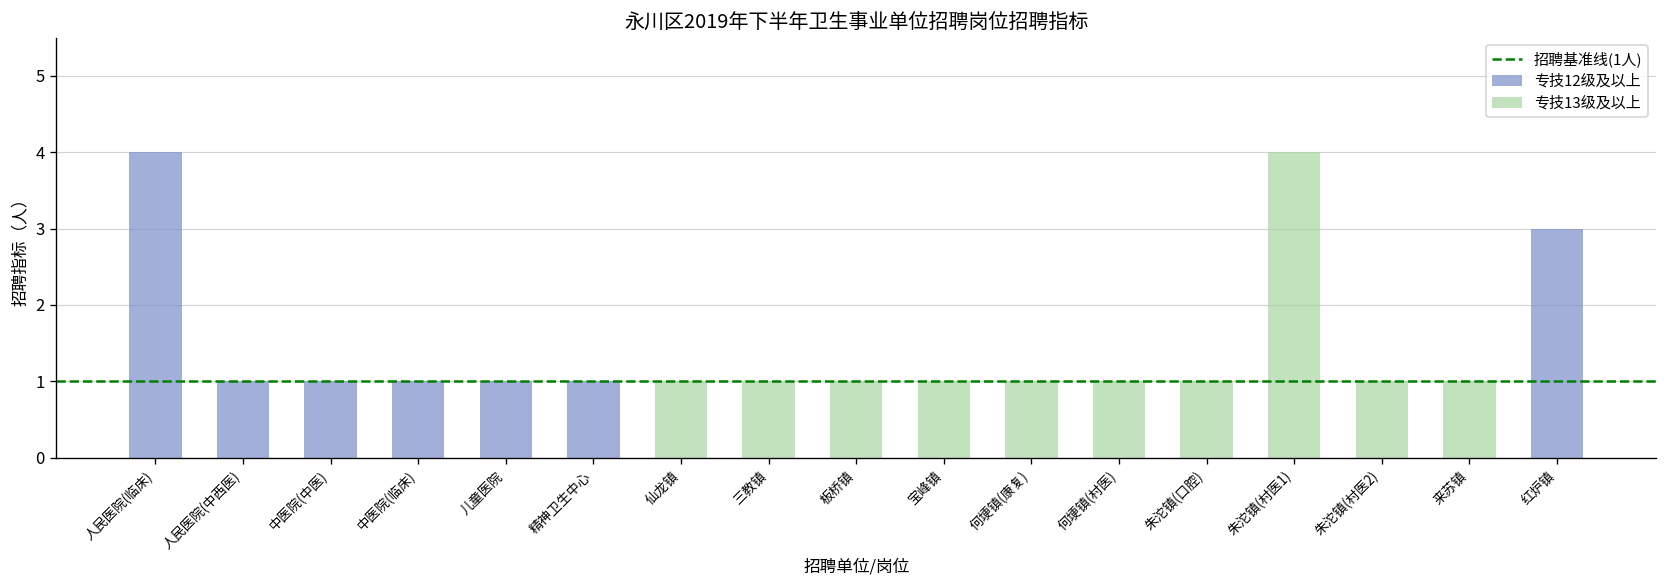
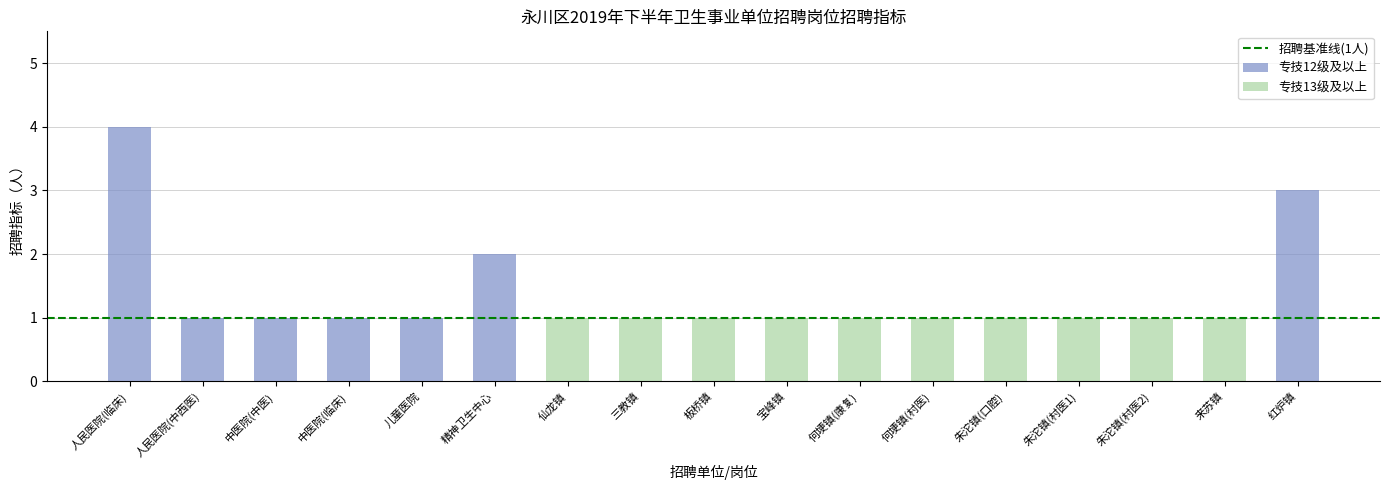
  {
    "专技12级及以上": {
      "人民医院(临床)": 4,
      "人民医院(中西医)": 1,
      "中医院(中医)": 1,
      "中医院(临床)": 1,
      "儿童医院": 1,
-     "精神卫生中心": 1,
+     "精神卫生中心": 2,
      "红炉镇": 3
    },
    "专技13级及以上": {
      "仙龙镇": 1,
      "三教镇": 1,
      "板桥镇": 1,
      "宝峰镇": 1,
      "何埂镇(康复)": 1,
      "何埂镇(村医)": 1,
      "朱沱镇(口腔)": 1,
-     "朱沱镇(村医1)": 4,
+     "朱沱镇(村医1)": 1,
      "朱沱镇(村医2)": 1,
      "来苏镇": 1
    }
  }
